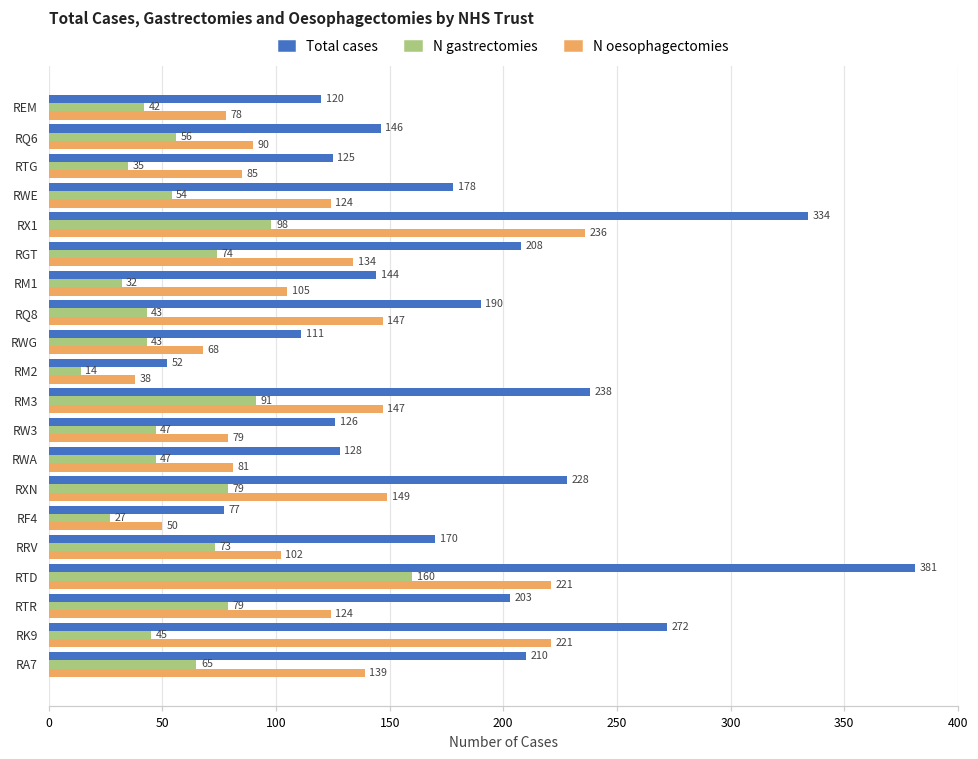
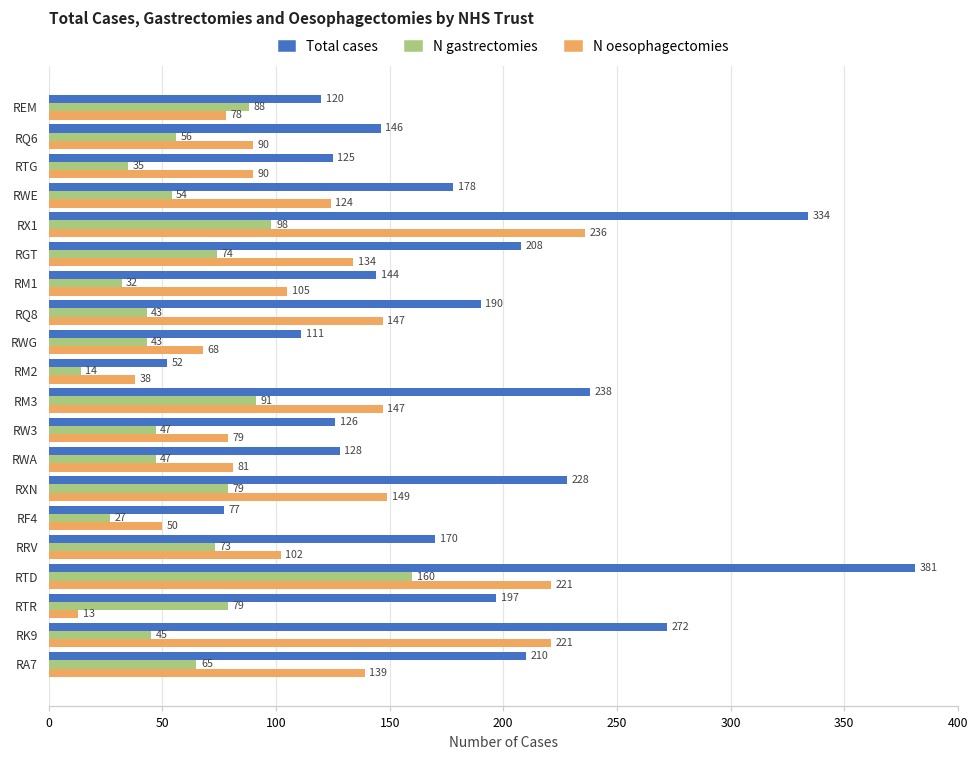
  {
    "Total cases": {
      "REM": 120,
      "RQ6": 146,
      "RTG": 125,
      "RWE": 178,
      "RX1": 334,
      "RGT": 208,
      "RM1": 144,
      "RQ8": 190,
      "RWG": 111,
      "RM2": 52,
      "RM3": 238,
      "RW3": 126,
      "RWA": 128,
      "RXN": 228,
      "RF4": 77,
      "RRV": 170,
      "RTD": 381,
-     "RTR": 203,
+     "RTR": 197,
      "RK9": 272,
      "RA7": 210
    },
    "N gastrectomies": {
-     "REM": 42,
+     "REM": 88,
      "RQ6": 56,
      "RTG": 35,
      "RWE": 54,
      "RX1": 98,
      "RGT": 74,
      "RM1": 32,
      "RQ8": 43,
      "RWG": 43,
      "RM2": 14,
      "RM3": 91,
      "RW3": 47,
      "RWA": 47,
      "RXN": 79,
      "RF4": 27,
      "RRV": 73,
      "RTD": 160,
      "RTR": 79,
      "RK9": 45,
      "RA7": 65
    },
    "N oesophagectomies": {
      "REM": 78,
      "RQ6": 90,
-     "RTG": 85,
+     "RTG": 90,
      "RWE": 124,
      "RX1": 236,
      "RGT": 134,
      "RM1": 105,
      "RQ8": 147,
      "RWG": 68,
      "RM2": 38,
      "RM3": 147,
      "RW3": 79,
      "RWA": 81,
      "RXN": 149,
      "RF4": 50,
      "RRV": 102,
      "RTD": 221,
-     "RTR": 124,
+     "RTR": 13,
      "RK9": 221,
      "RA7": 139
    }
  }
